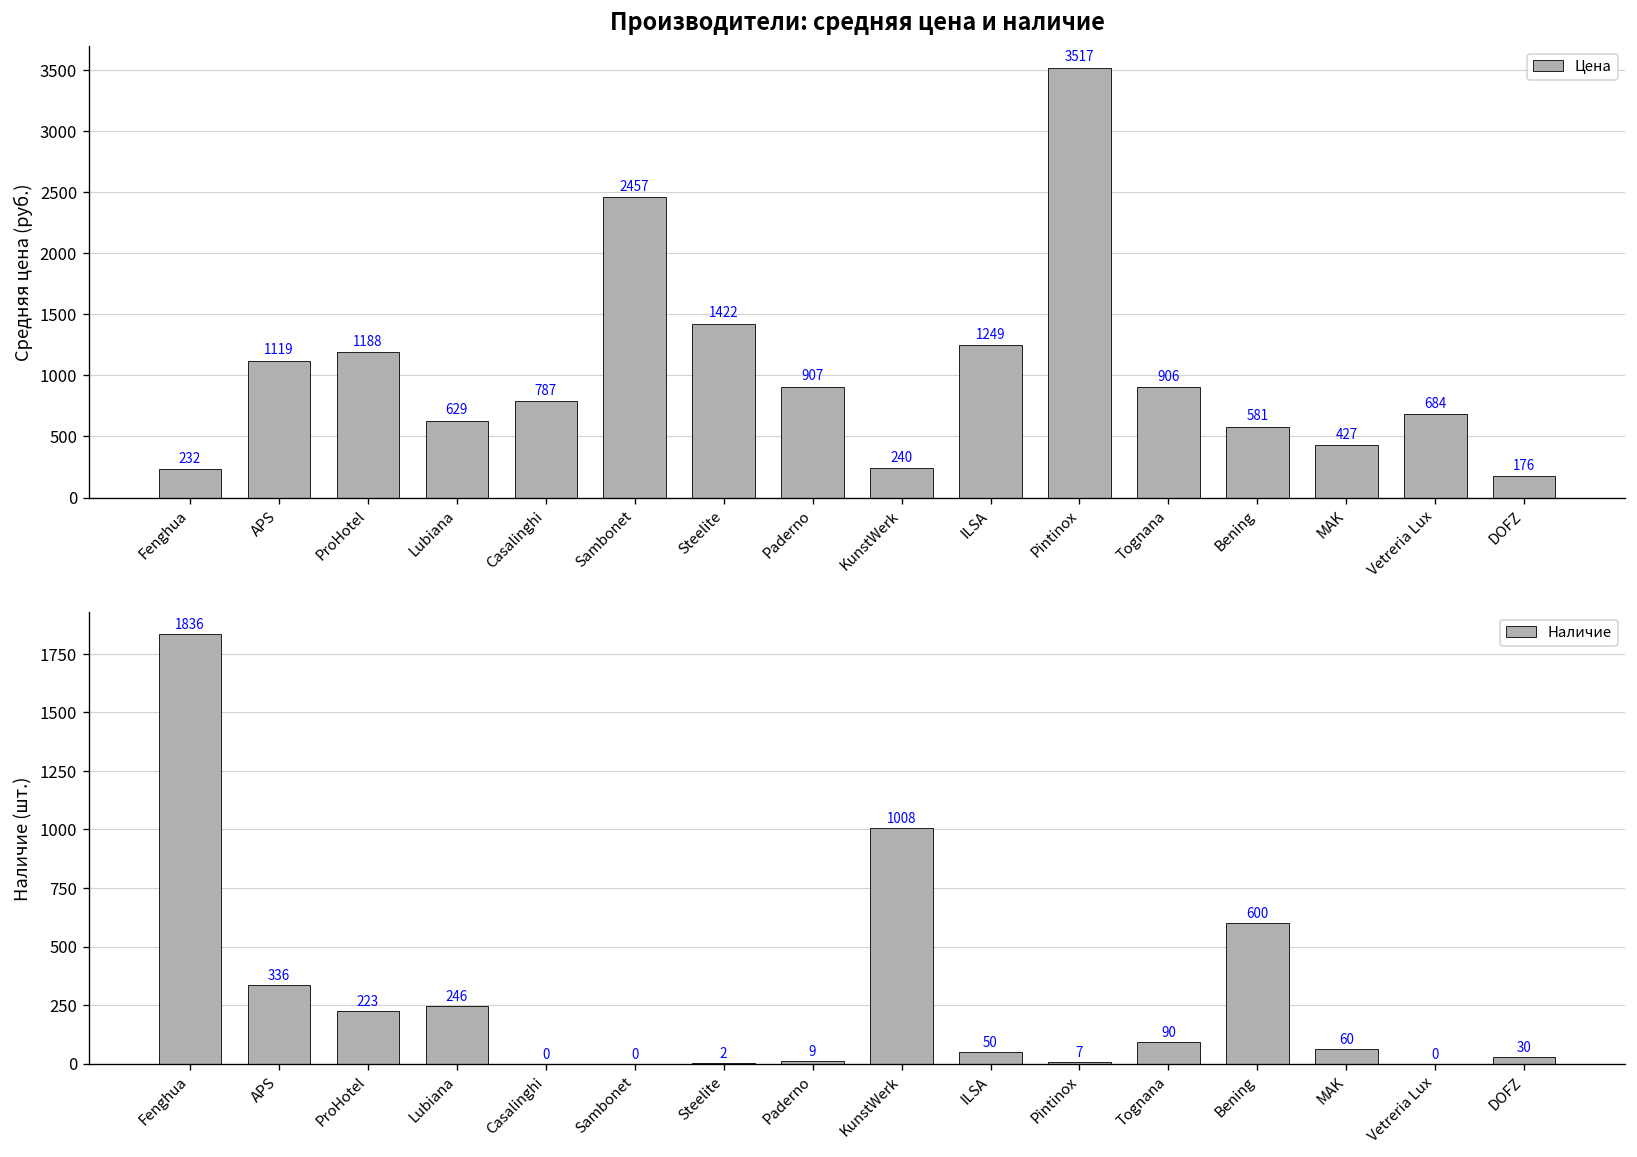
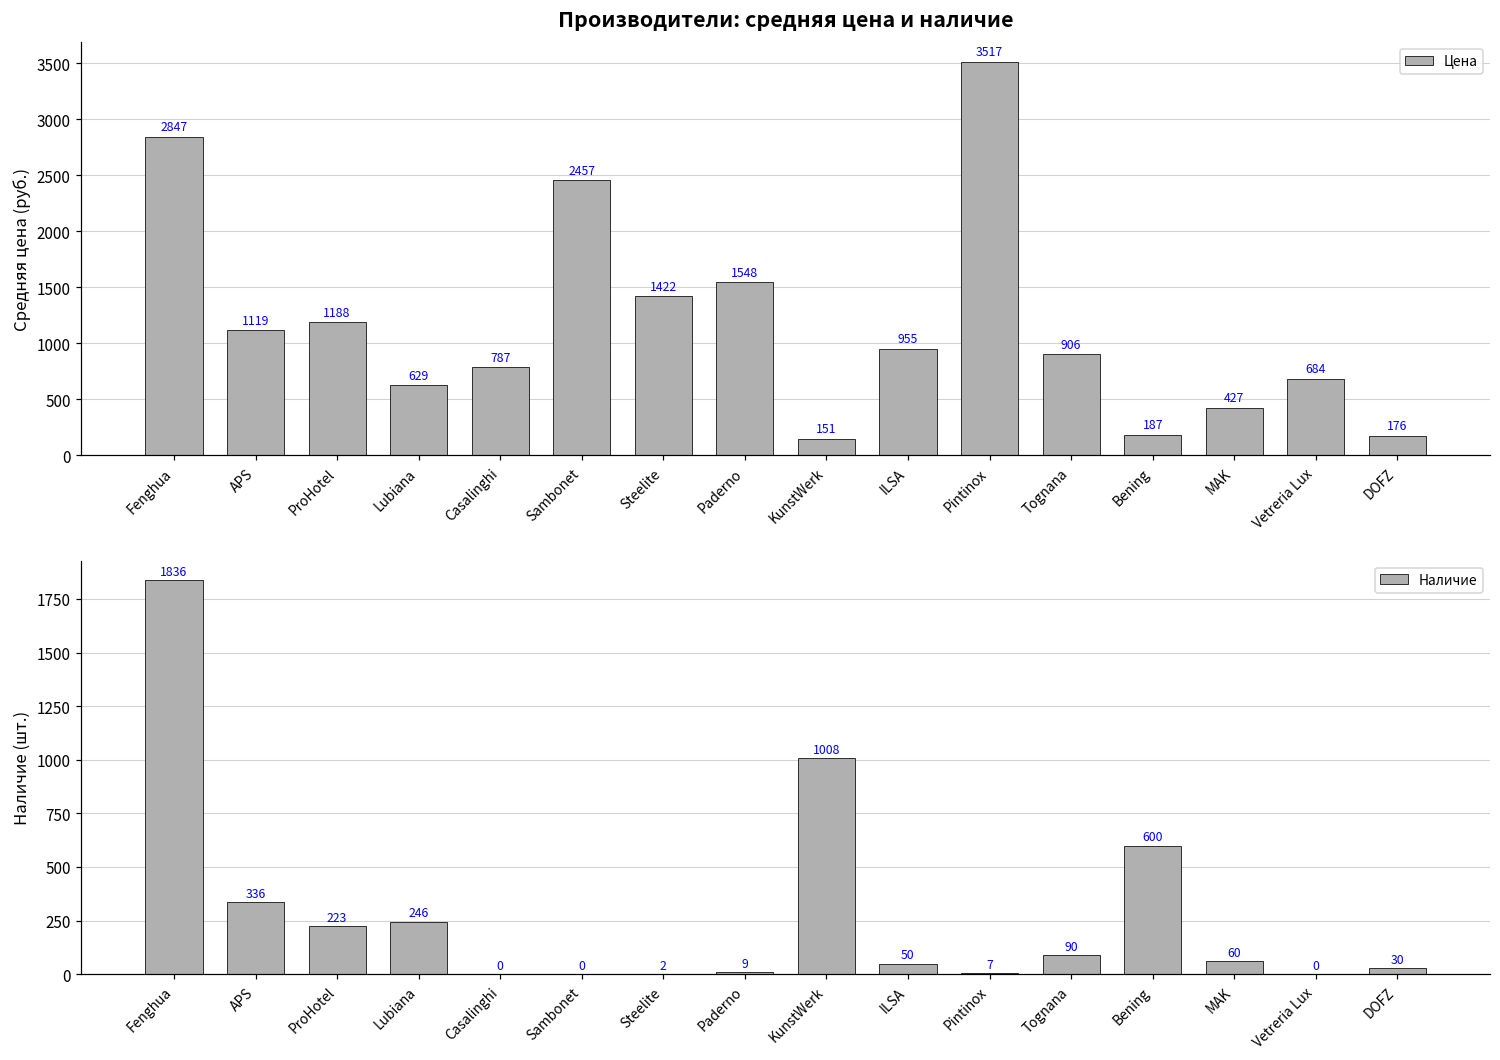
  {
    "Производители: средняя цена и наличие": {
-     "Fenghua": 232,
+     "Fenghua": 2847,
      "APS": 1119,
      "ProHotel": 1188,
      "Lubiana": 629,
      "Casalinghi": 787,
      "Sambonet": 2457,
      "Steelite": 1422,
-     "Paderno": 907,
-     "KunstWerk": 240,
-     "ILSA": 1249,
+     "Paderno": 1548,
+     "KunstWerk": 151,
+     "ILSA": 955,
      "Pintinox": 3517,
      "Tognana": 906,
-     "Bening": 581,
+     "Bening": 187,
      "MAK": 427,
      "Vetreria Lux": 684,
      "DOFZ": 176
    }
  }
